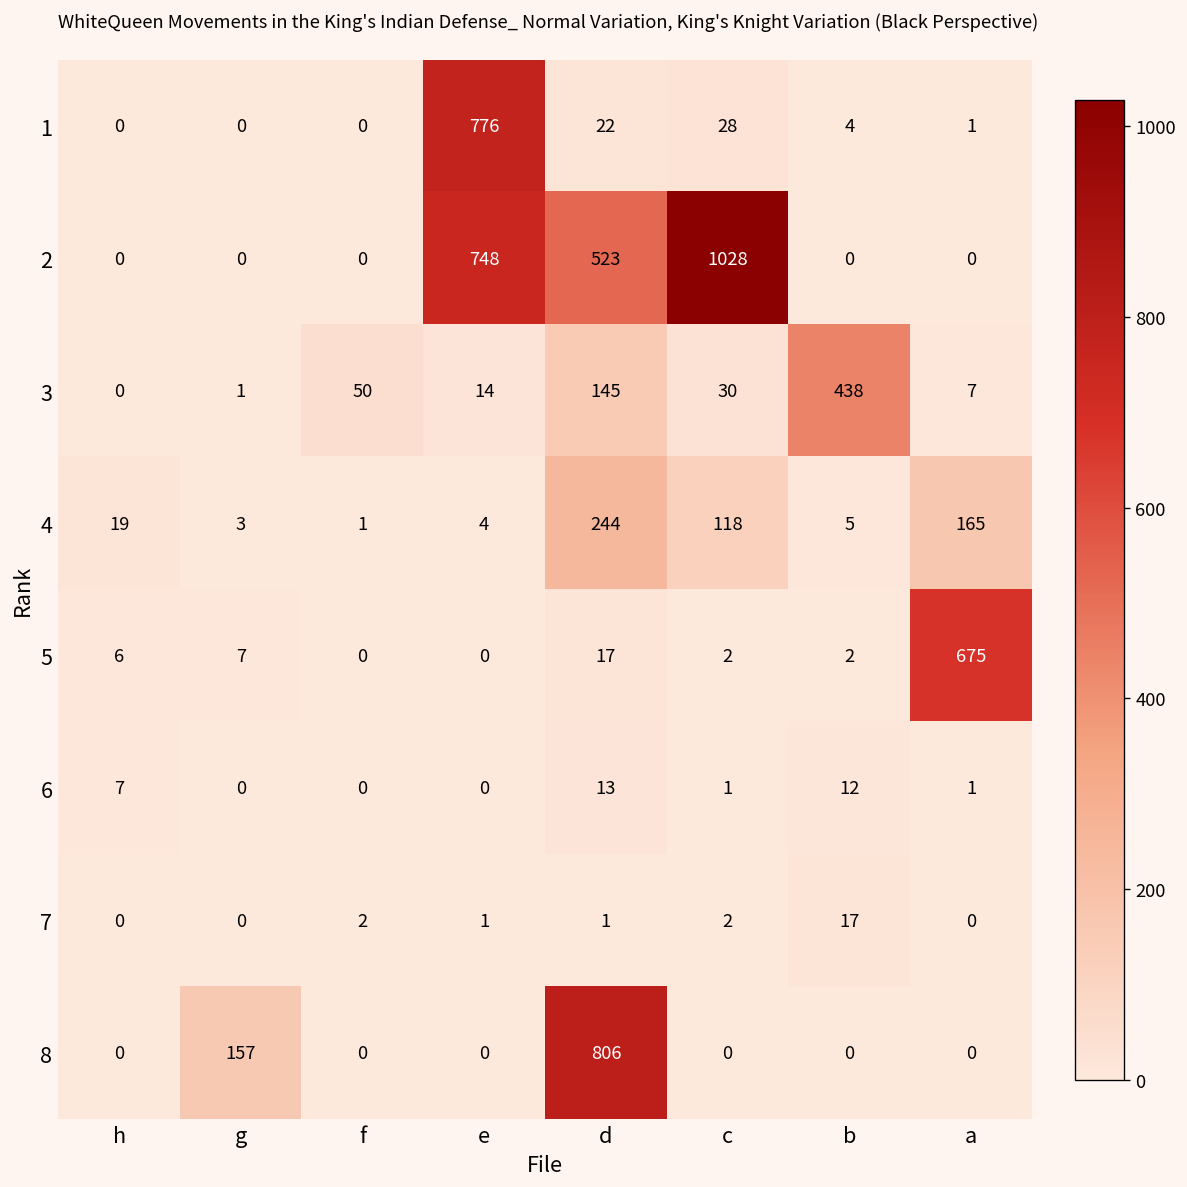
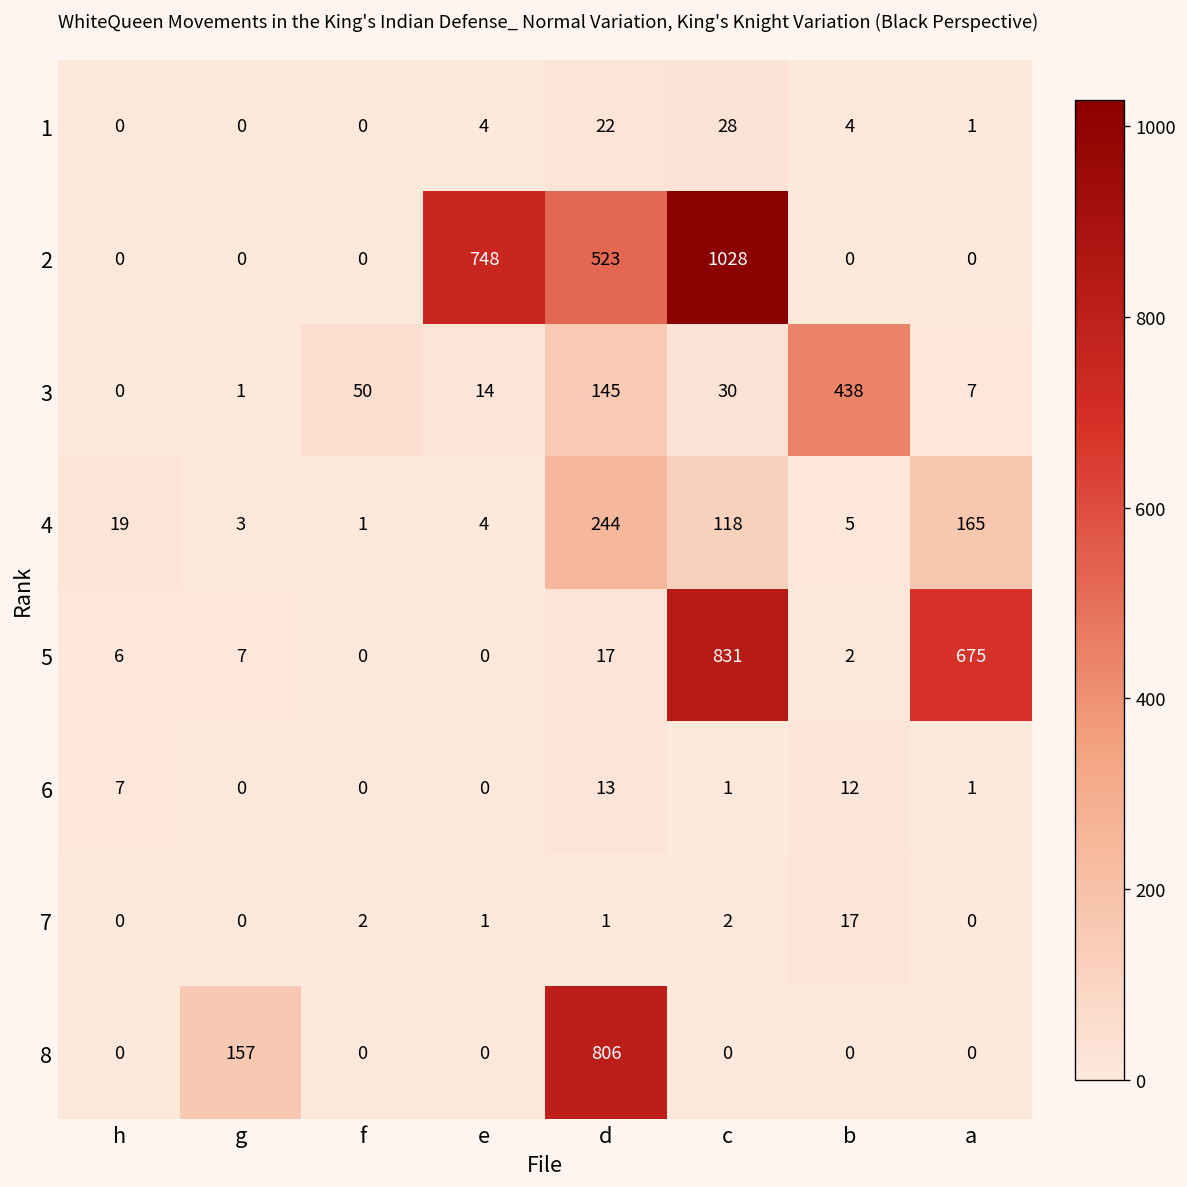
  {
    "1": {
      "h": 0,
      "g": 0,
      "f": 0,
-     "e": 776,
+     "e": 4,
      "d": 22,
      "c": 28,
      "b": 4,
      "a": 1
    },
    "2": {
      "h": 0,
      "g": 0,
      "f": 0,
      "e": 748,
      "d": 523,
      "c": 1028,
      "b": 0,
      "a": 0
    },
    "3": {
      "h": 0,
      "g": 1,
      "f": 50,
      "e": 14,
      "d": 145,
      "c": 30,
      "b": 438,
      "a": 7
    },
    "4": {
      "h": 19,
      "g": 3,
      "f": 1,
      "e": 4,
      "d": 244,
      "c": 118,
      "b": 5,
      "a": 165
    },
    "5": {
      "h": 6,
      "g": 7,
      "f": 0,
      "e": 0,
      "d": 17,
-     "c": 2,
+     "c": 831,
      "b": 2,
      "a": 675
    },
    "6": {
      "h": 7,
      "g": 0,
      "f": 0,
      "e": 0,
      "d": 13,
      "c": 1,
      "b": 12,
      "a": 1
    },
    "7": {
      "h": 0,
      "g": 0,
      "f": 2,
      "e": 1,
      "d": 1,
      "c": 2,
      "b": 17,
      "a": 0
    },
    "8": {
      "h": 0,
      "g": 157,
      "f": 0,
      "e": 0,
      "d": 806,
      "c": 0,
      "b": 0,
      "a": 0
    }
  }
